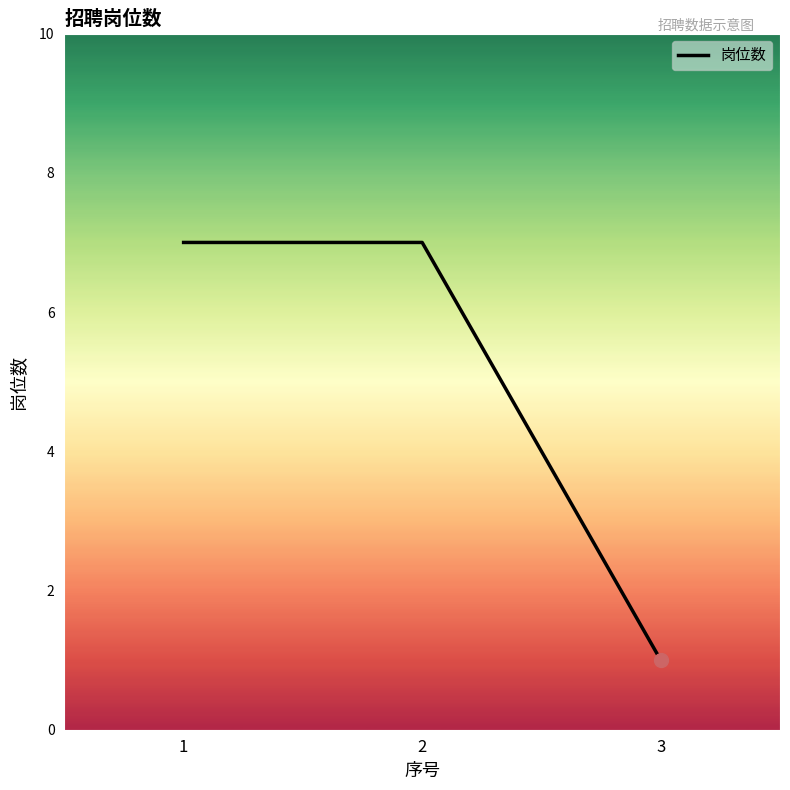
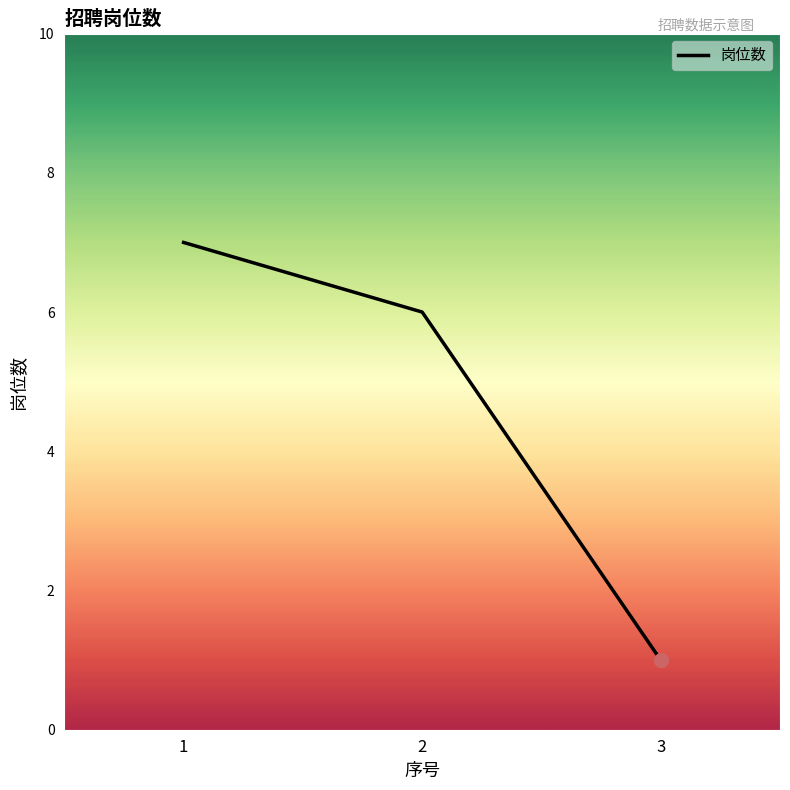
  {
    "岗位数": {
      "1": 7,
-     "2": 7
+     "2": 6
    }
  }
